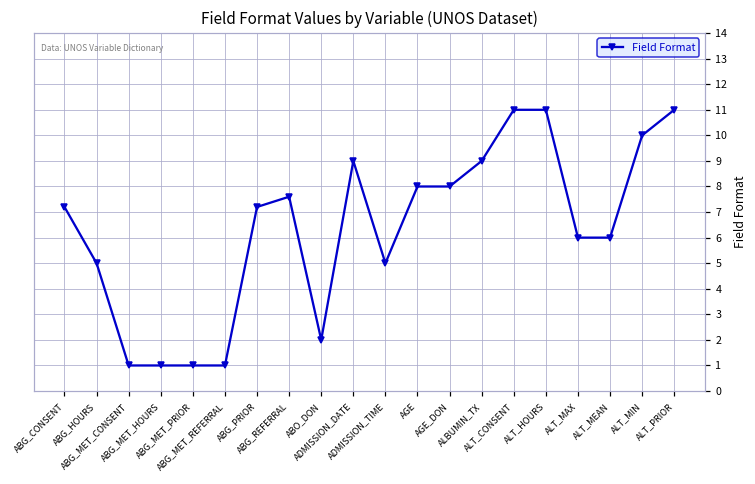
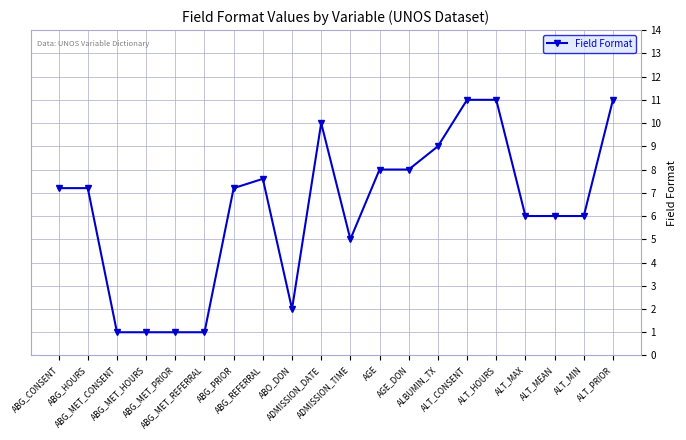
  {
    "ABG_CONSENT": 7.2,
-   "ABG_HOURS": 5.0,
+   "ABG_HOURS": 7.2,
    "ABG_MET_CONSENT": 1.0,
    "ABG_MET_HOURS": 1.0,
    "ABG_MET_PRIOR": 1.0,
    "ABG_MET_REFERRAL": 1.0,
    "ABG_PRIOR": 7.2,
    "ABG_REFERRAL": 7.6,
    "ABO_DON": 2.0,
-   "ADMISSION_DATE": 9,
+   "ADMISSION_DATE": 10,
    "ADMISSION_TIME": 5.0,
    "AGE": 8.0,
    "AGE_DON": 8.0,
    "ALBUMIN_TX": 9.0,
    "ALT_CONSENT": 11.0,
    "ALT_HOURS": 11.0,
    "ALT_MAX": 6.0,
    "ALT_MEAN": 6.0,
-   "ALT_MIN": 10,
+   "ALT_MIN": 6,
    "ALT_PRIOR": 11.0
  }
